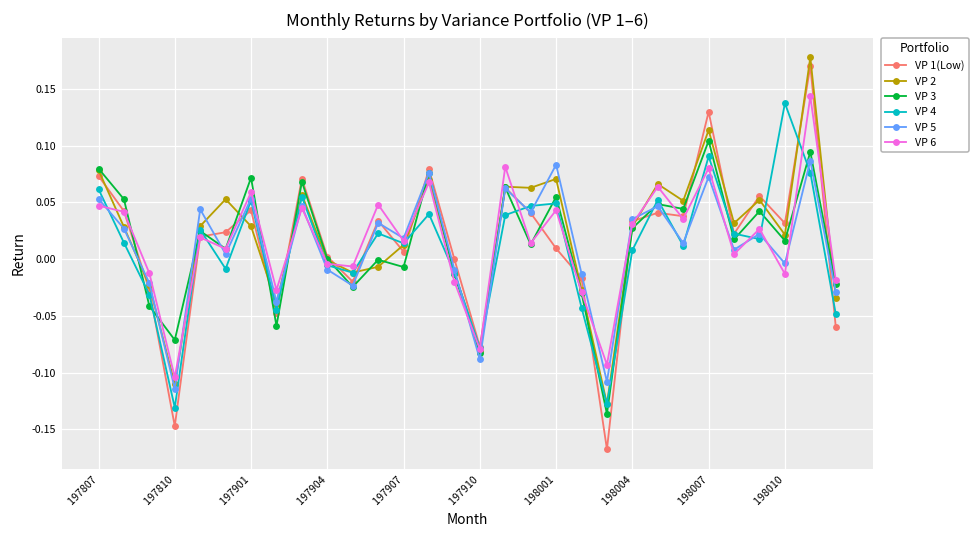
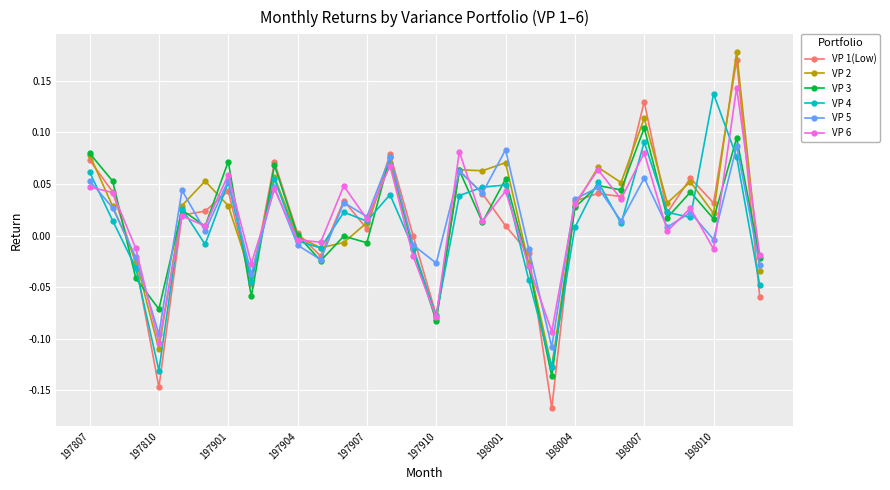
  {
    "VP 1(Low)": {
      "197807": 0.073,
      "197810": -0.147,
      "197901": 0.043,
      "197907": 0.007,
      "198001": 0.009,
      "198007": 0.130,
      "198010": 0.032
    },
    "VP 2": {
      "197810": -0.110,
      "197901": 0.029,
      "198001": 0.071,
      "198007": 0.114,
      "198010": 0.022
    },
    "VP 3": {
      "197810": -0.071,
      "197901": 0.072,
      "197907": -0.007,
      "198001": 0.055,
      "198007": 0.104,
      "198010": 0.016
    },
    "VP 4": {
      "197807": 0.062,
      "197810": -0.131,
      "198001": 0.049,
      "198004": 0.008,
      "198007": 0.091,
      "198010": 0.137
    },
    "VP 5": {
      "197807": 0.053,
-     "197810": -0.114,
+     "197810": -0.096,
      "197904": -0.009,
-     "197910": -0.088,
+     "197910": -0.027,
      "198001": 0.083,
-     "198007": 0.073,
+     "198007": 0.056,
      "198010": -0.004
    },
    "VP 6": {
      "197807": 0.047,
      "197810": -0.104,
      "197901": 0.059,
      "198001": 0.043,
      "198007": 0.080,
      "198010": -0.013
    }
  }
